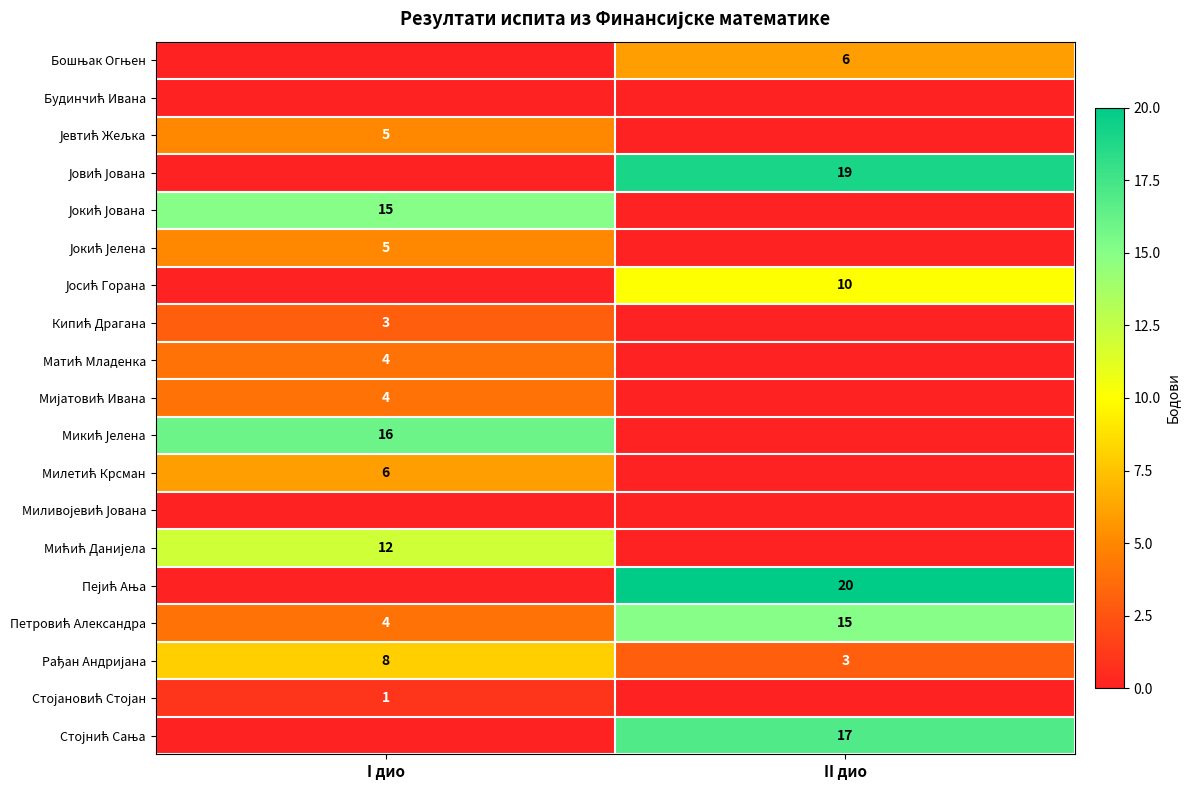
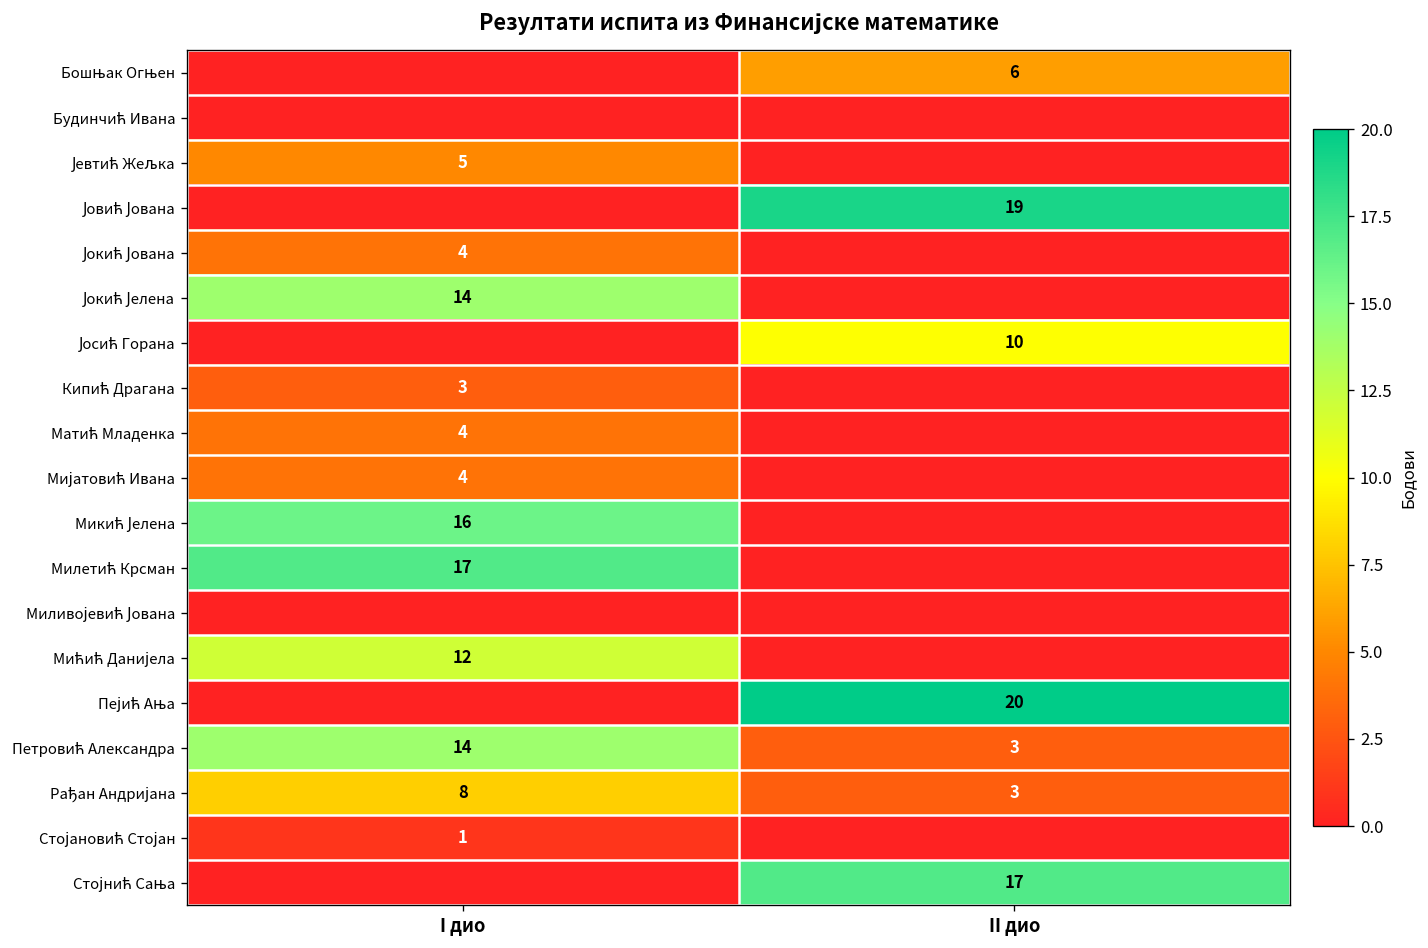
  {
    "Бошњак Огњен": {
      "II дио": 6
    },
    "Јевтић Жељка": {
      "I дио": 5
    },
    "Јовић Јована": {
      "II дио": 19
    },
    "Јокић Јована": {
-     "I дио": 15
+     "I дио": 4
    },
    "Јокић Јелена": {
-     "I дио": 5
+     "I дио": 14
    },
    "Јосић Горана": {
      "II дио": 10
    },
    "Кипић Драгана": {
      "I дио": 3
    },
    "Матић Младенка": {
      "I дио": 4
    },
    "Мијатовић Ивана": {
      "I дио": 4
    },
    "Микић Јелена": {
      "I дио": 16
    },
    "Милетић Крсман": {
-     "I дио": 6
+     "I дио": 17
    },
    "Мићић Данијела": {
      "I дио": 12
    },
    "Пејић Ања": {
      "II дио": 20
    },
    "Петровић Александра": {
-     "I дио": 4,
-     "II дио": 15
+     "I дио": 14,
+     "II дио": 3
    },
    "Рађан Андријана": {
      "I дио": 8,
      "II дио": 3
    },
    "Стојановић Стојан": {
      "I дио": 1
    },
    "Стојнић Сања": {
      "II дио": 17
    }
  }
